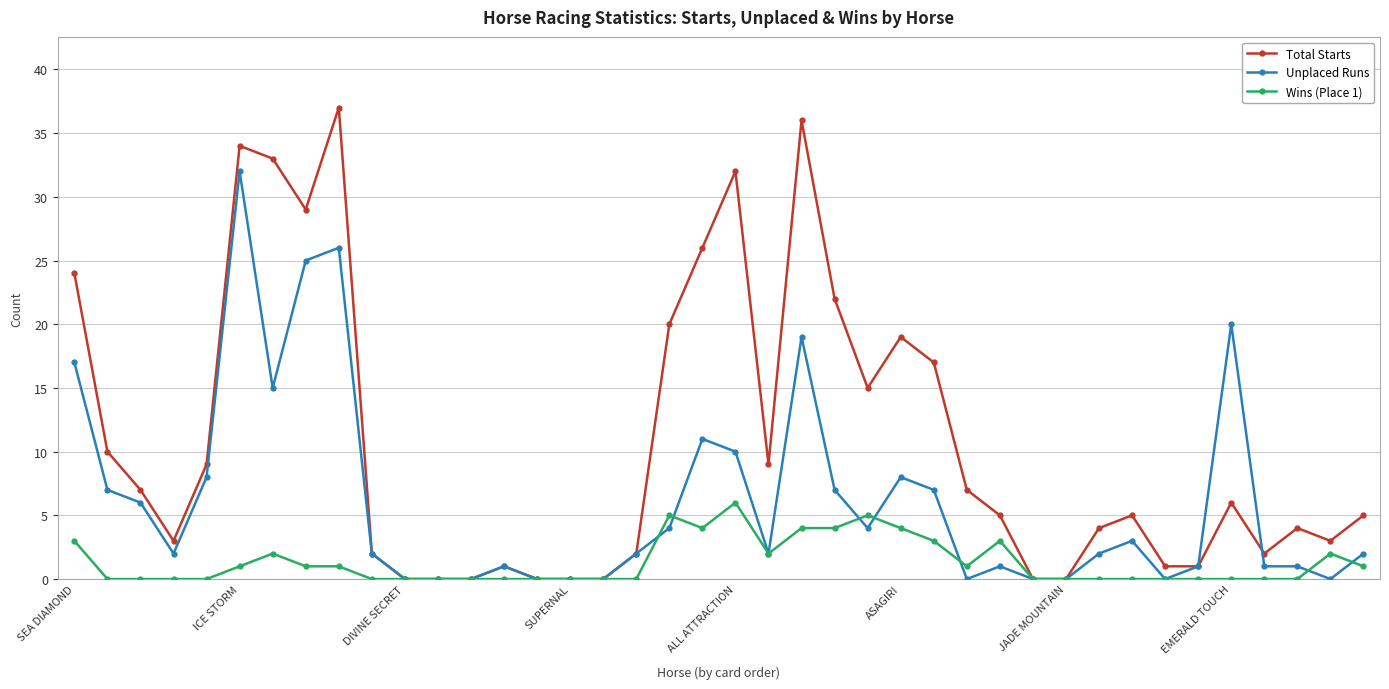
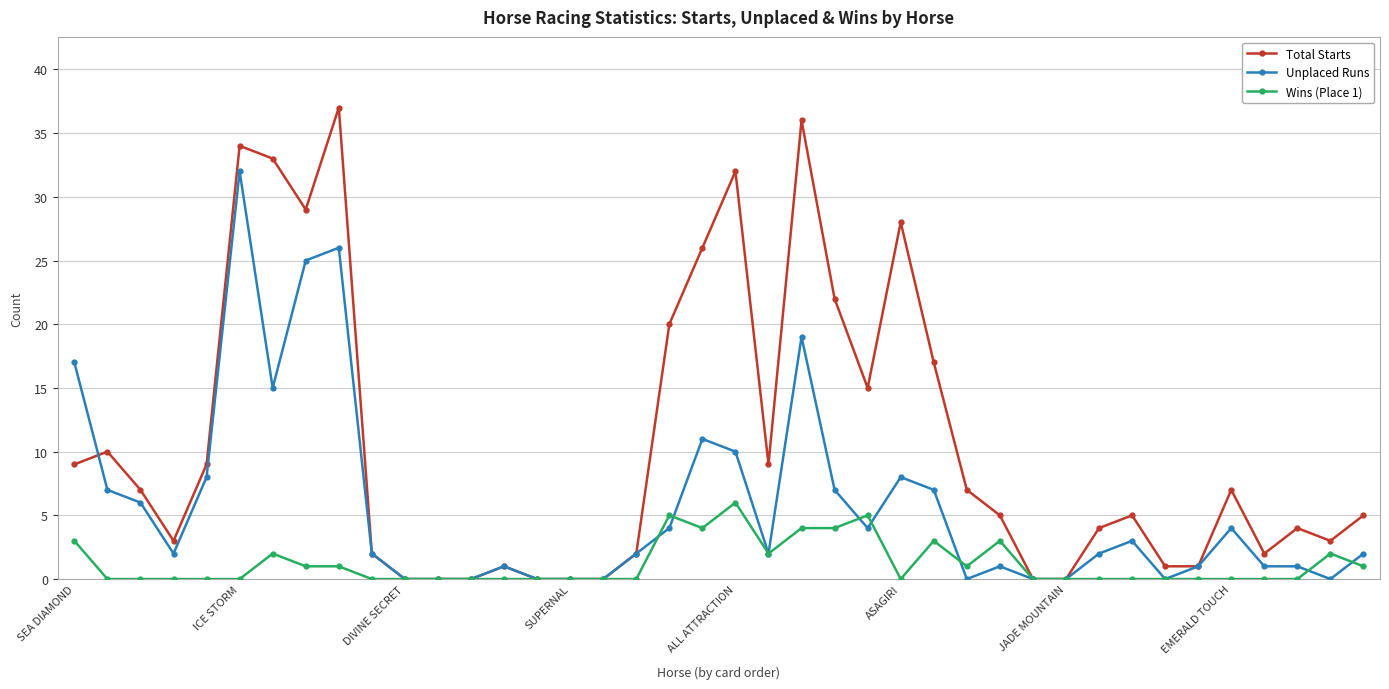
  {
    "Total Starts": {
-     "SEA DIAMOND": 24,
+     "SEA DIAMOND": 9,
      "ICE STORM": 34,
      "ALL ATTRACTION": 32,
-     "ASAGIRI": 19,
-     "EMERALD TOUCH": 6
+     "ASAGIRI": 28,
+     "EMERALD TOUCH": 7
    },
    "Unplaced Runs": {
      "SEA DIAMOND": 17,
      "ICE STORM": 32,
      "ALL ATTRACTION": 10,
      "ASAGIRI": 8,
-     "EMERALD TOUCH": 20
+     "EMERALD TOUCH": 4
    },
    "Wins (Place 1)": {
      "SEA DIAMOND": 3,
-     "ICE STORM": 1,
+     "ICE STORM": 0,
      "ALL ATTRACTION": 6,
-     "ASAGIRI": 4,
+     "ASAGIRI": 0,
      "EMERALD TOUCH": 0
    }
  }
